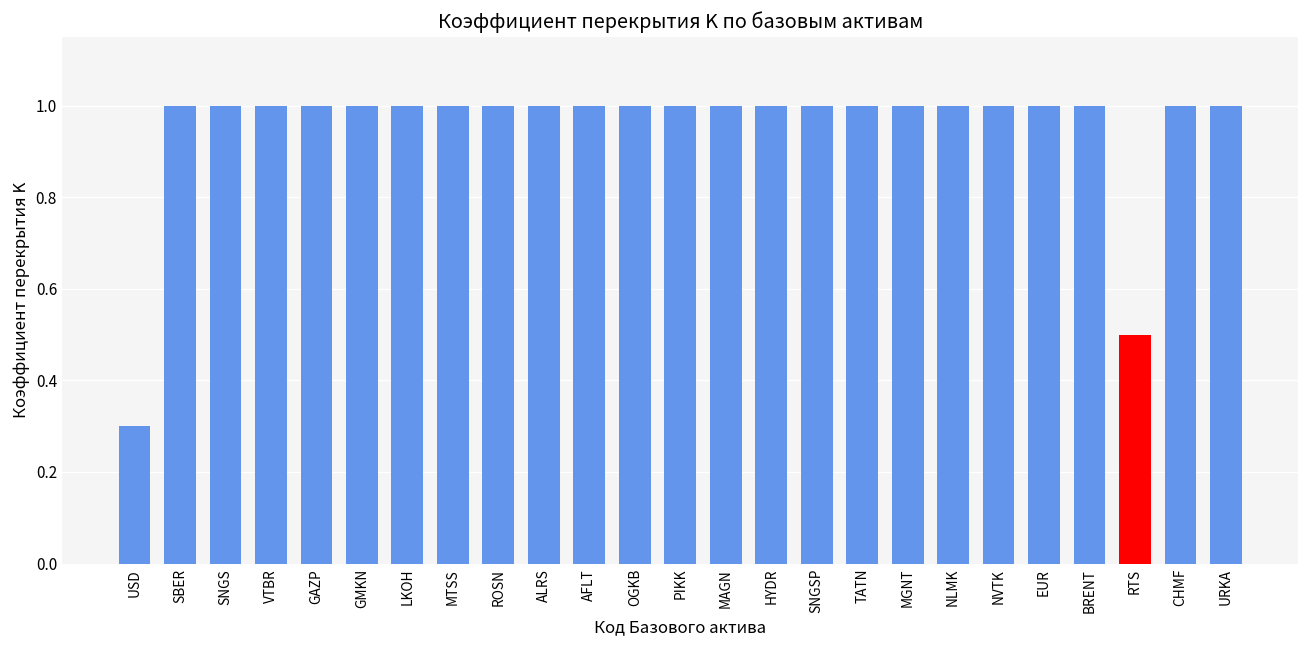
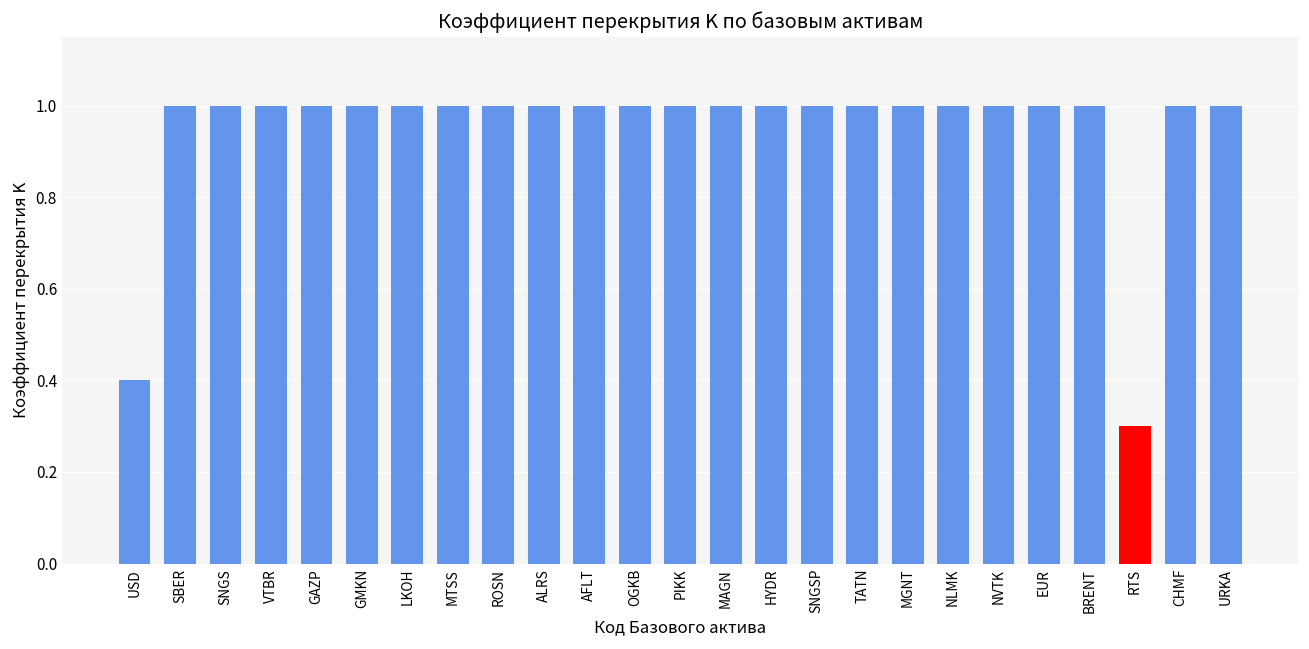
  {
-   "USD": 0.3,
+   "USD": 0.4,
    "SBER": 1.0,
    "SNGS": 1.0,
    "VTBR": 1.0,
    "GAZP": 1.0,
    "GMKN": 1.0,
    "LKOH": 1.0,
    "MTSS": 1.0,
    "ROSN": 1.0,
    "ALRS": 1.0,
    "AFLT": 1.0,
    "OGKB": 1.0,
    "PIKK": 1.0,
    "MAGN": 1.0,
    "HYDR": 1.0,
    "SNGSP": 1.0,
    "TATN": 1.0,
    "MGNT": 1.0,
    "NLMK": 1.0,
    "NVTK": 1.0,
    "EUR": 1.0,
    "BRENT": 1.0,
-   "RTS": 0.5,
+   "RTS": 0.3,
    "CHMF": 1.0,
    "URKA": 1.0
  }
